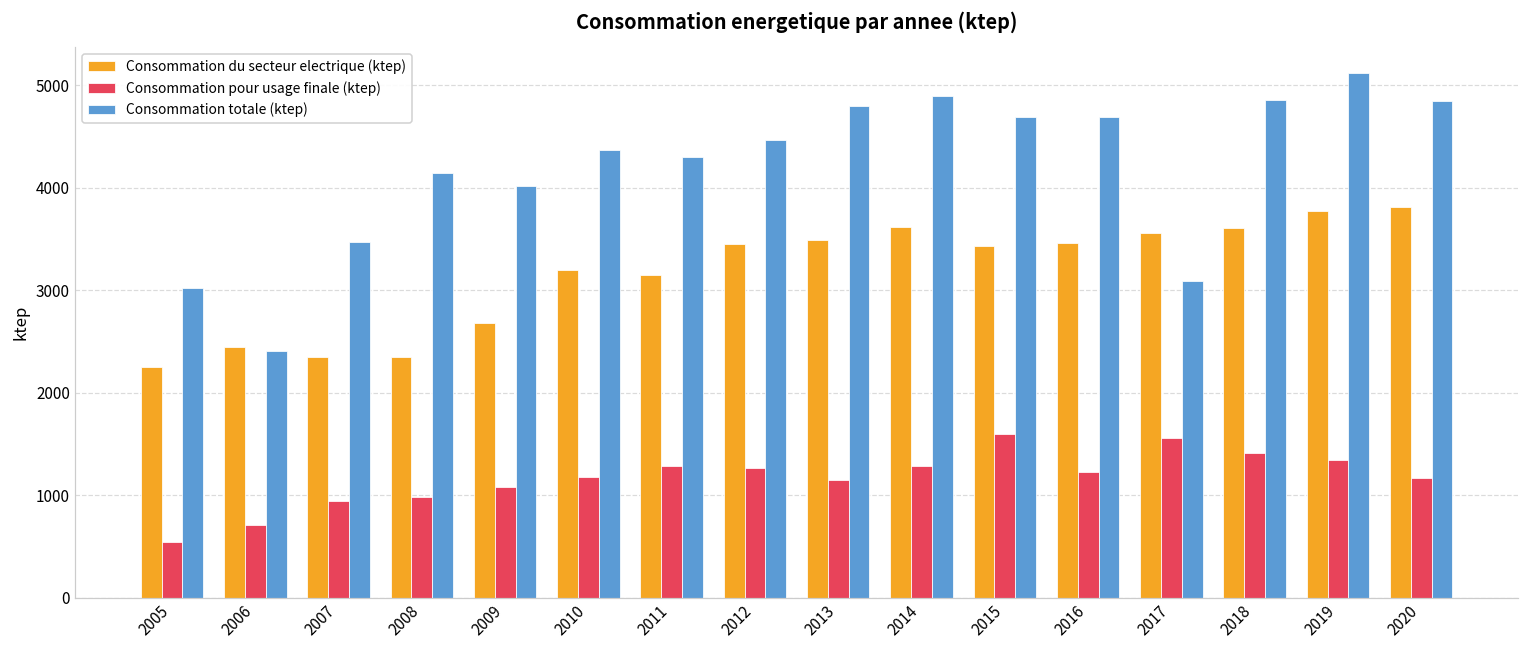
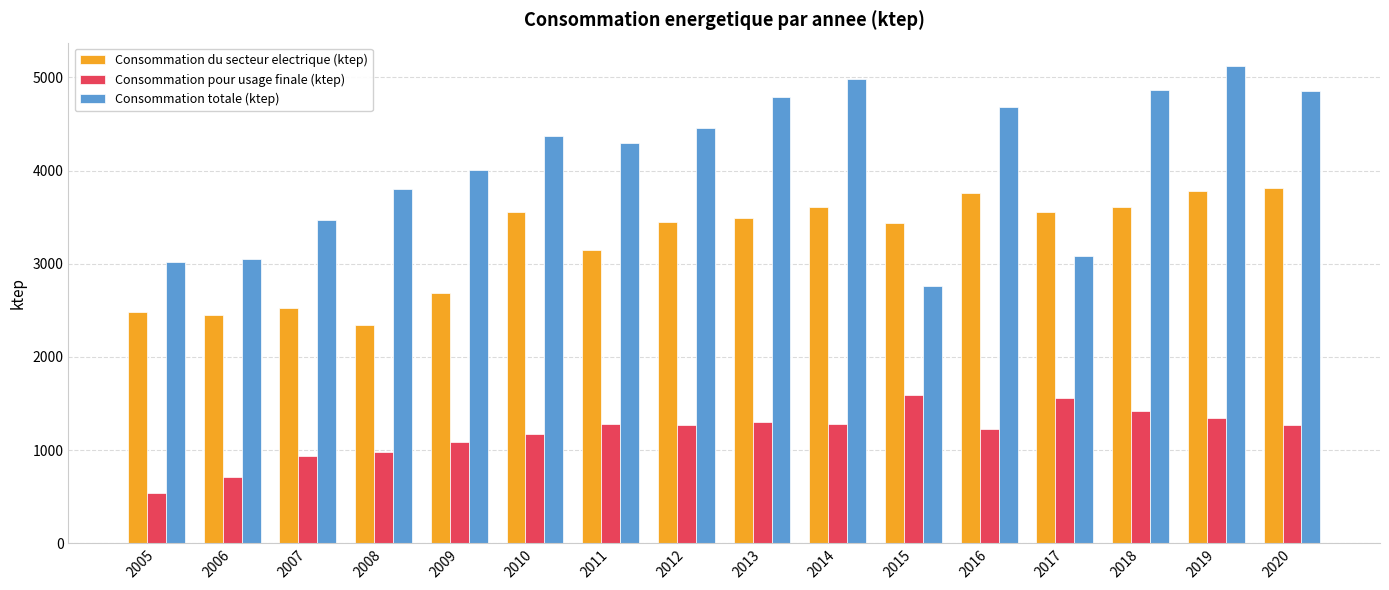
  {
    "Consommation du secteur electrique (ktep)": {
-     "2005": 2200,
+     "2005": 2500,
      "2006": 2400,
-     "2007": 2300,
+     "2007": 2500,
      "2008": 2300,
      "2009": 2700,
-     "2010": 3200,
+     "2010": 3600,
      "2011": 3200,
      "2012": 3400,
      "2013": 3500,
      "2014": 3600,
      "2015": 3400,
-     "2016": 3500,
+     "2016": 3800,
      "2017": 3600,
      "2018": 3600,
      "2019": 3800,
      "2020": 3800
    },
    "Consommation pour usage finale (ktep)": {
      "2005": 500,
      "2006": 700,
      "2007": 900,
      "2008": 1000,
      "2009": 1100,
      "2010": 1200,
      "2011": 1300,
      "2012": 1300,
-     "2013": 1100,
+     "2013": 1300,
      "2014": 1300,
      "2015": 1600,
      "2016": 1200,
      "2017": 1600,
      "2018": 1400,
      "2019": 1300,
-     "2020": 1200
+     "2020": 1300
    },
    "Consommation totale (ktep)": {
      "2005": 3000,
-     "2006": 2400,
+     "2006": 3000,
      "2007": 3500,
-     "2008": 4100,
+     "2008": 3800,
      "2009": 4000,
      "2010": 4400,
      "2011": 4300,
      "2012": 4500,
      "2013": 4800,
-     "2014": 4900,
-     "2015": 4700,
+     "2014": 5000,
+     "2015": 2800,
      "2016": 4700,
      "2017": 3100,
      "2018": 4900,
      "2019": 5100,
      "2020": 4800
    }
  }
